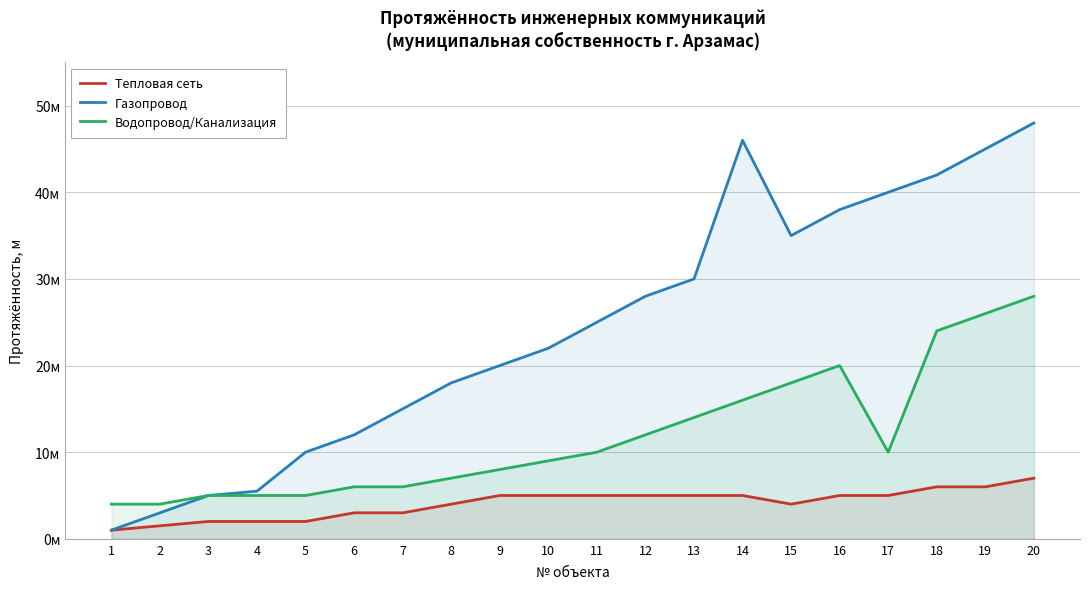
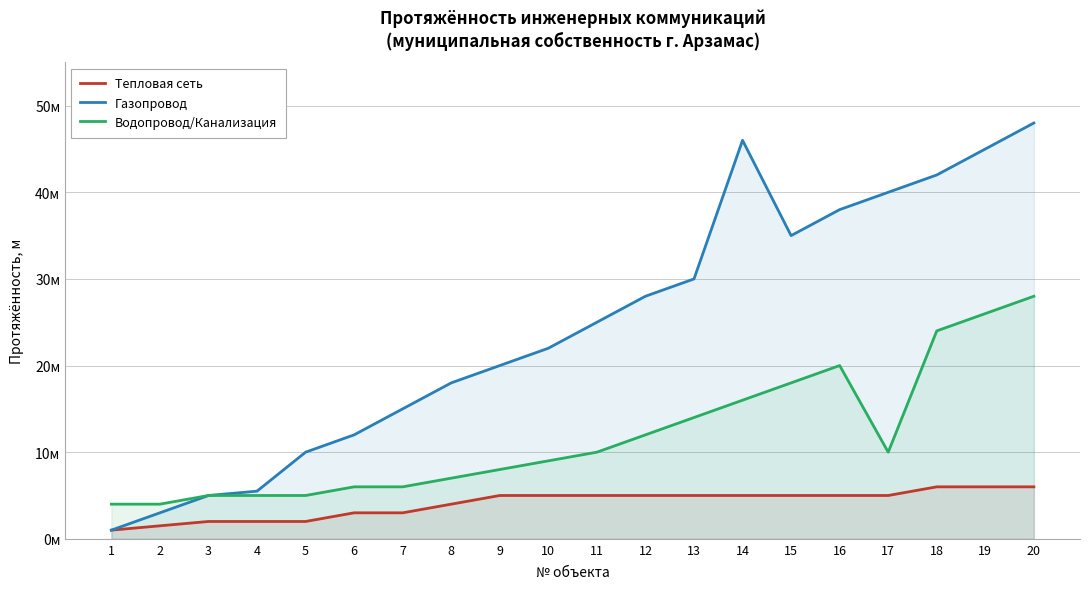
  {
    "Тепловая сеть": {
      "2": "2м",
      "3": "2м",
      "4": "2м",
      "5": "2м",
      "6": "3м",
      "7": "3м",
      "8": "4м",
      "9": "5м",
      "10": "5м",
      "11": "5м",
      "12": "5м",
      "13": "5м",
      "14": "5м",
-     "15": "4м",
+     "15": "5м",
      "16": "5м",
      "17": "5м",
      "18": "6м",
      "19": "6м",
-     "20": "7м"
+     "20": "6м"
    },
    "Газопровод": {
      "2": "3м",
      "4": "6м",
      "5": "10м",
      "6": "12м",
      "7": "15м",
      "8": "18м",
      "9": "20м",
      "10": "22м",
      "11": "25м",
      "12": "28м",
      "13": "30м",
      "14": "46м",
      "15": "35м",
      "16": "38м",
      "17": "40м",
      "18": "42м",
      "19": "45м",
      "20": "48м"
    },
    "Водопровод/Канализация": {
      "1": "4м",
      "2": "4м",
      "4": "5м",
      "5": "5м",
      "6": "6м",
      "7": "6м",
      "8": "7м",
      "9": "8м",
      "10": "9м",
      "11": "10м",
      "12": "12м",
      "13": "14м",
      "14": "16м",
      "15": "18м",
      "16": "20м",
      "17": "10м",
      "18": "24м",
      "19": "26м",
      "20": "28м"
    }
  }
